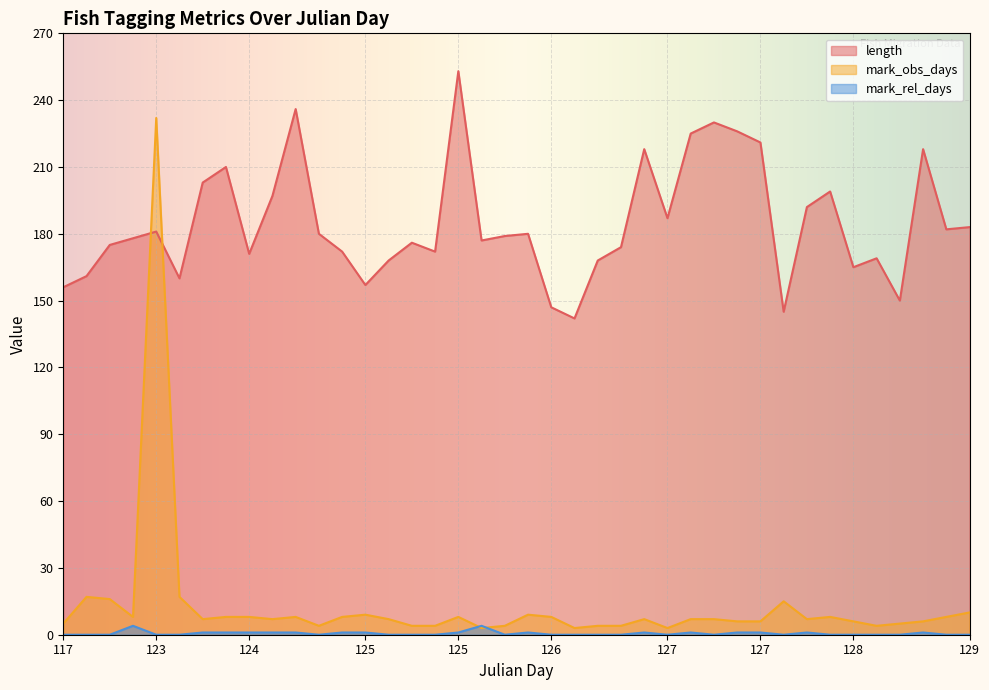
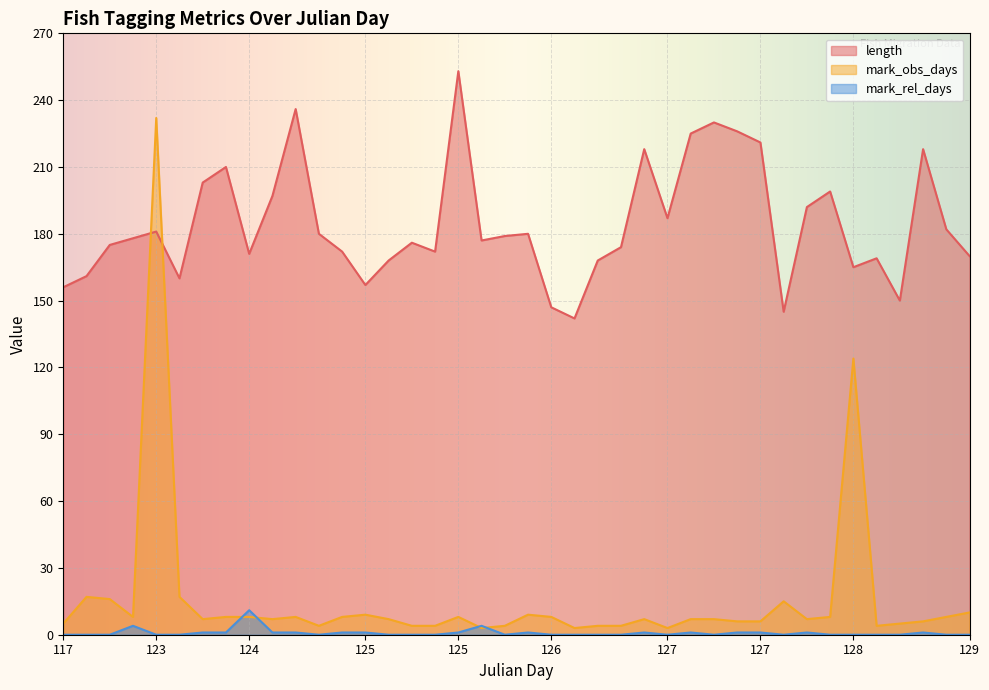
  {
    "length": {
      "117": 156,
      "123": 181,
      "124": 171,
      "126": 147,
      "128": 165,
-     "129": 183
+     "129": 170
    },
    "mark_obs_days": {
      "117": 5,
      "123": 232,
      "124": 8,
      "126": 8,
-     "128": 6,
+     "128": 124,
      "129": 10
    },
    "mark_rel_days": {
      "117": 0,
      "123": 0,
-     "124": 1,
+     "124": 11,
      "126": 0,
      "128": 0,
      "129": 0
    }
  }
